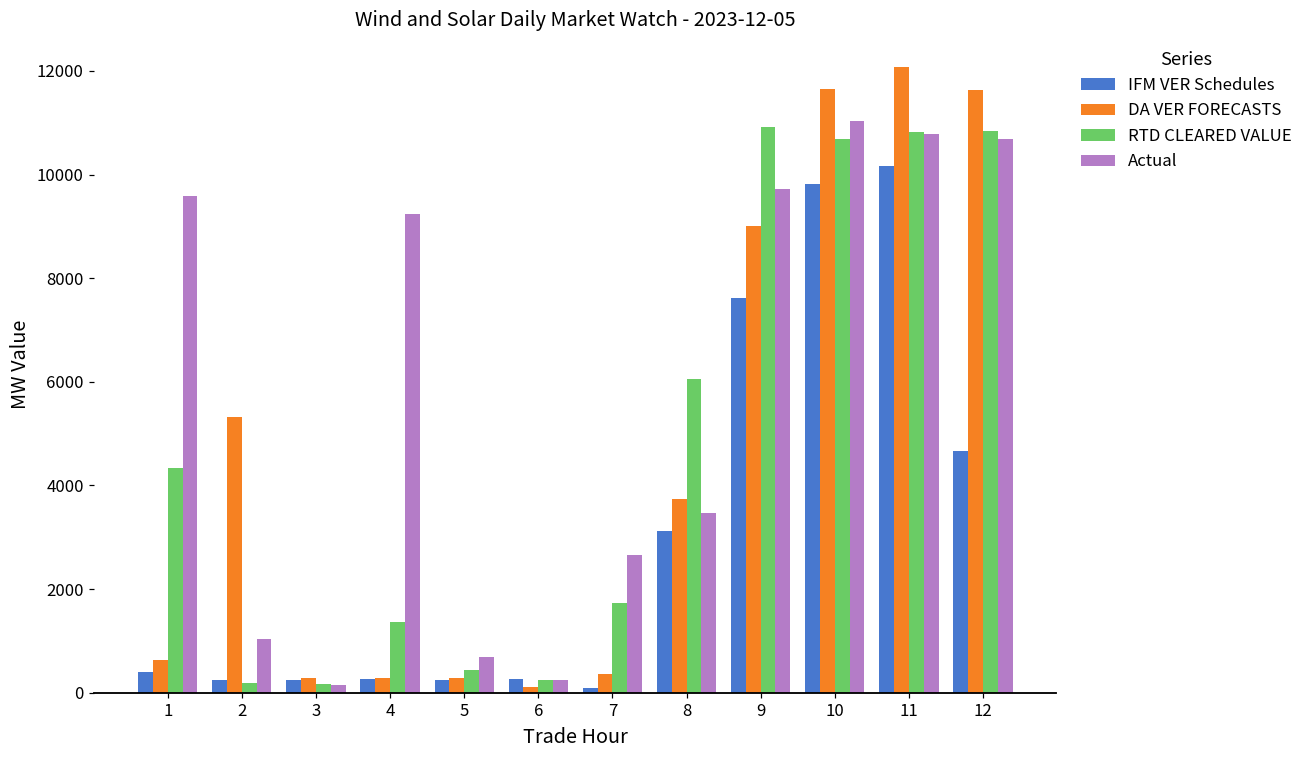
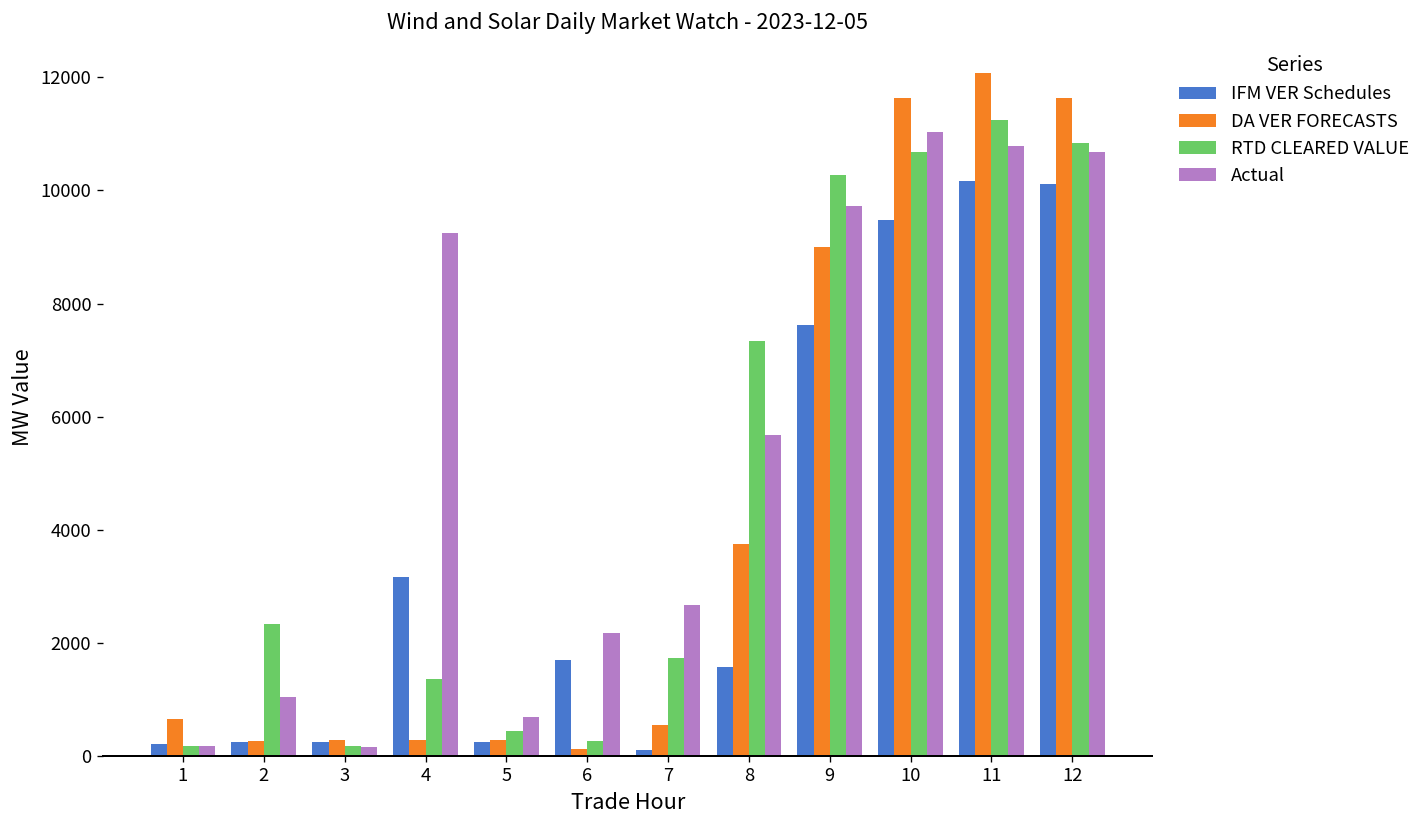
  {
    "IFM VER Schedules": {
-     "1": 400,
+     "1": 200,
      "2": 200,
      "3": 200,
-     "4": 300,
+     "4": 3200,
      "5": 200,
-     "6": 300,
+     "6": 1700,
      "7": 100,
-     "8": 3100,
+     "8": 1600,
      "9": 7600,
-     "10": 9800,
+     "10": 9500,
      "11": 10200,
-     "12": 4700
+     "12": 10100
    },
    "DA VER FORECASTS": {
      "1": 600,
-     "2": 5300,
+     "2": 300,
      "3": 300,
      "4": 300,
      "5": 300,
      "6": 100,
-     "7": 400,
+     "7": 500,
      "8": 3700,
      "9": 9000,
      "10": 11600,
      "11": 12100,
      "12": 11600
    },
    "RTD CLEARED VALUE": {
-     "1": 4300,
-     "2": 200,
+     "1": 200,
+     "2": 2300,
      "3": 200,
      "4": 1400,
      "5": 400,
      "6": 300,
      "7": 1700,
-     "8": 6100,
-     "9": 10900,
+     "8": 7300,
+     "9": 10300,
      "10": 10700,
-     "11": 10800,
+     "11": 11200,
      "12": 10800
    },
    "Actual": {
-     "1": 9600,
+     "1": 200,
      "2": 1000,
      "3": 200,
      "4": 9200,
      "5": 700,
-     "6": 200,
+     "6": 2200,
      "7": 2700,
-     "8": 3500,
+     "8": 5700,
      "9": 9700,
      "10": 11000,
      "11": 10800,
      "12": 10700
    }
  }
